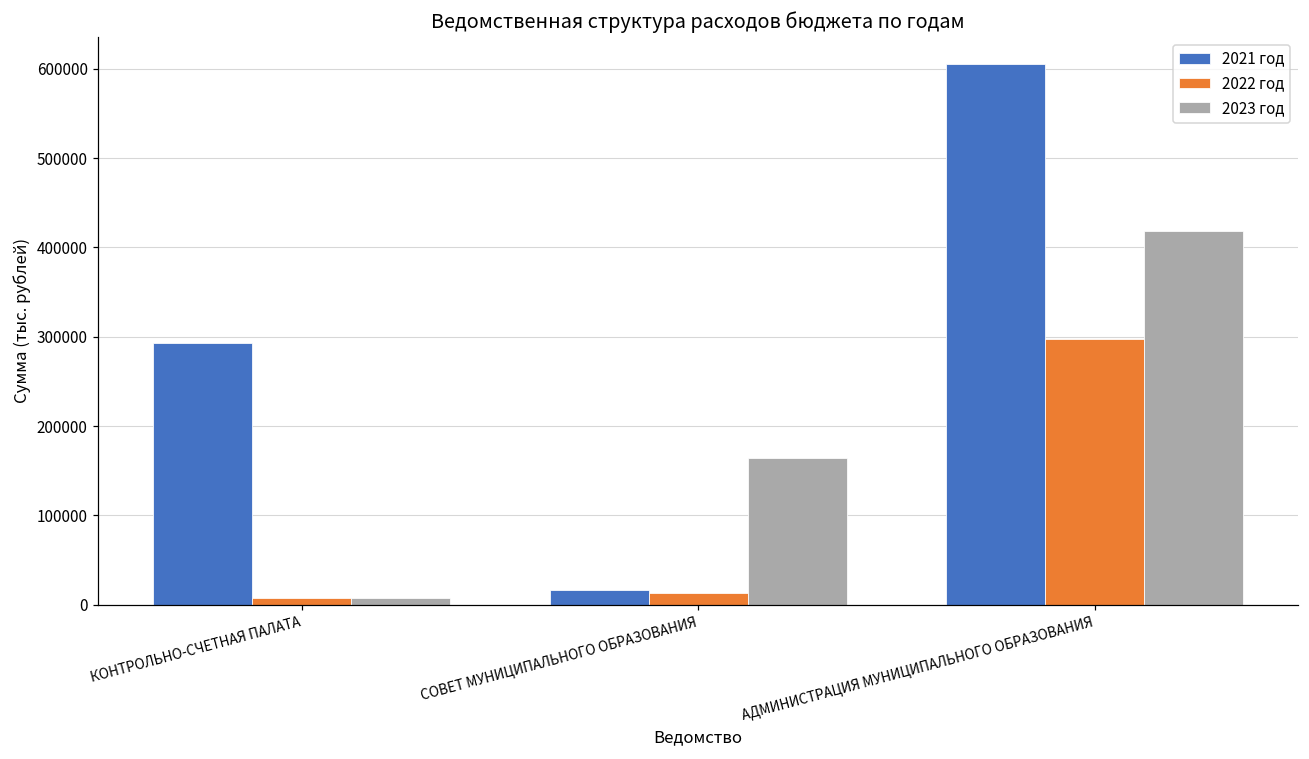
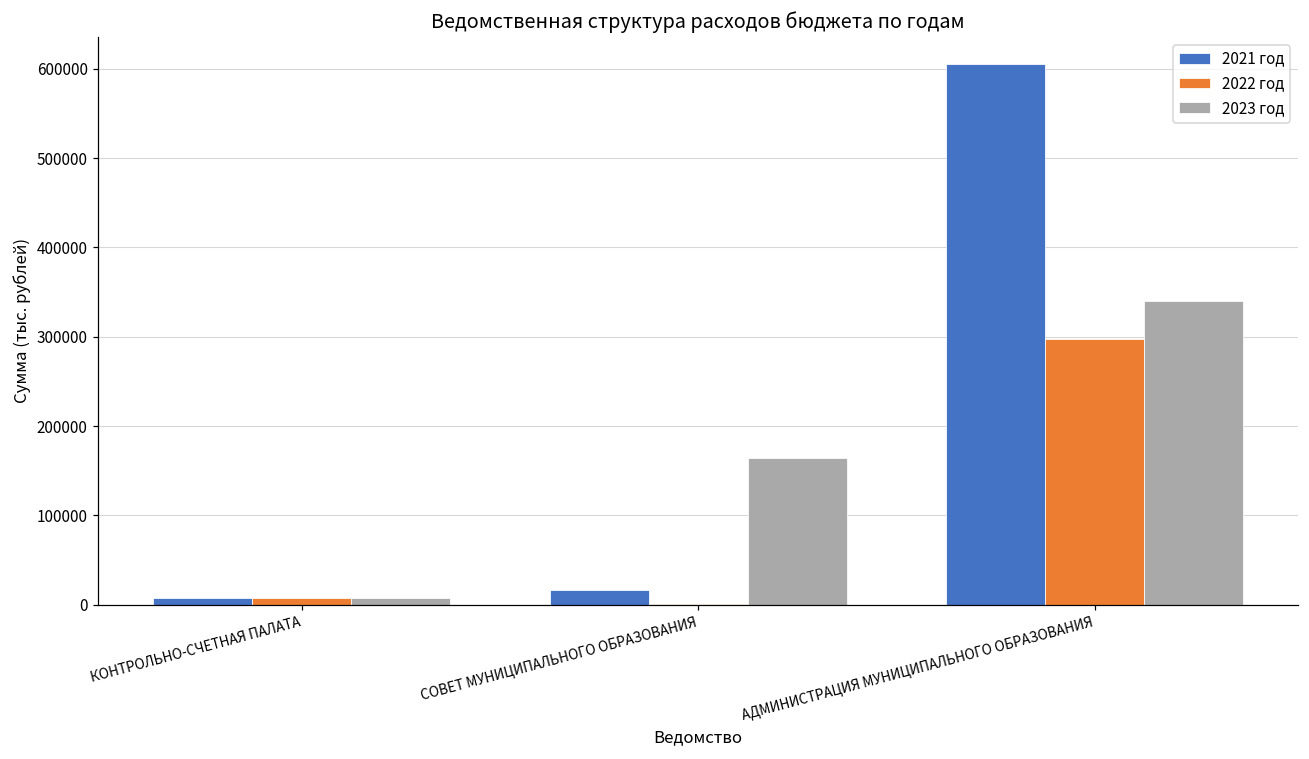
  {
    "2021 год": {
-     "КОНТРОЛЬНО-СЧЕТНАЯ ПАЛАТА": 290000,
+     "КОНТРОЛЬНО-СЧЕТНАЯ ПАЛАТА": 10000,
      "СОВЕТ МУНИЦИПАЛЬНОГО ОБРАЗОВАНИЯ": 20000,
      "АДМИНИСТРАЦИЯ МУНИЦИПАЛЬНОГО ОБРАЗОВАНИЯ": 610000
    },
    "2022 год": {
      "КОНТРОЛЬНО-СЧЕТНАЯ ПАЛАТА": 10000,
-     "СОВЕТ МУНИЦИПАЛЬНОГО ОБРАЗОВАНИЯ": 10000,
+     "СОВЕТ МУНИЦИПАЛЬНОГО ОБРАЗОВАНИЯ": 0,
      "АДМИНИСТРАЦИЯ МУНИЦИПАЛЬНОГО ОБРАЗОВАНИЯ": 300000
    },
    "2023 год": {
      "КОНТРОЛЬНО-СЧЕТНАЯ ПАЛАТА": 10000,
      "СОВЕТ МУНИЦИПАЛЬНОГО ОБРАЗОВАНИЯ": 160000,
-     "АДМИНИСТРАЦИЯ МУНИЦИПАЛЬНОГО ОБРАЗОВАНИЯ": 420000
+     "АДМИНИСТРАЦИЯ МУНИЦИПАЛЬНОГО ОБРАЗОВАНИЯ": 340000
    }
  }
